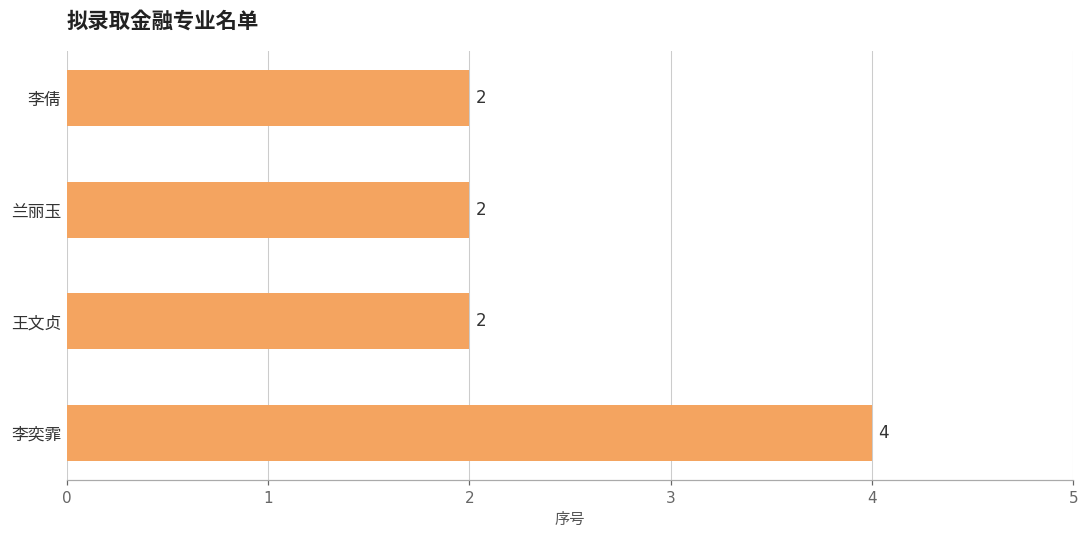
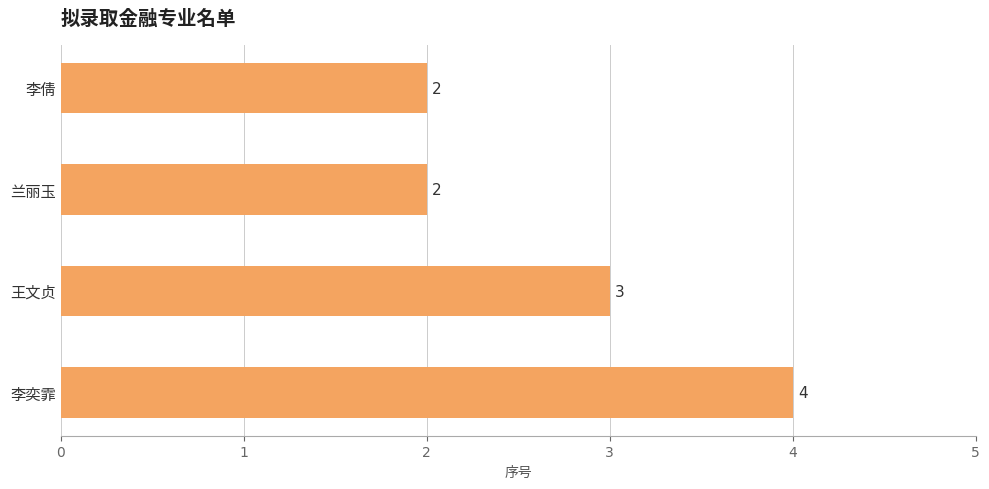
  {
    "李倩": 2,
    "兰丽玉": 2,
-   "王文贞": 2,
+   "王文贞": 3,
    "李奕霏": 4
  }
